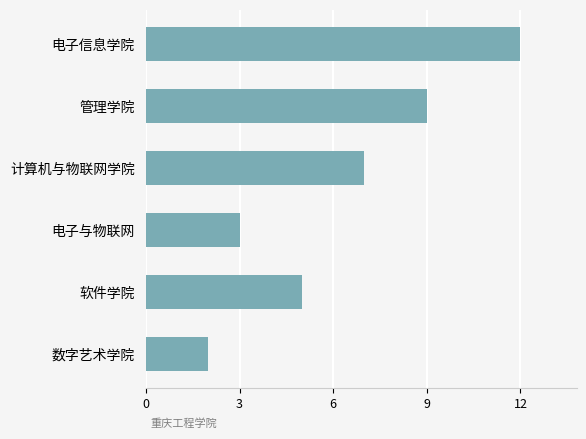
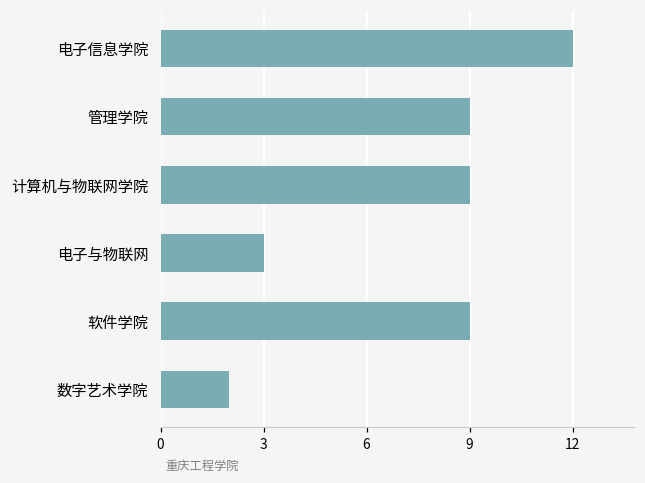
  {
    "电子信息学院": 12,
    "管理学院": 9,
-   "计算机与物联网学院": 7,
+   "计算机与物联网学院": 9,
    "电子与物联网": 3,
-   "软件学院": 5,
+   "软件学院": 9,
    "数字艺术学院": 2
  }
